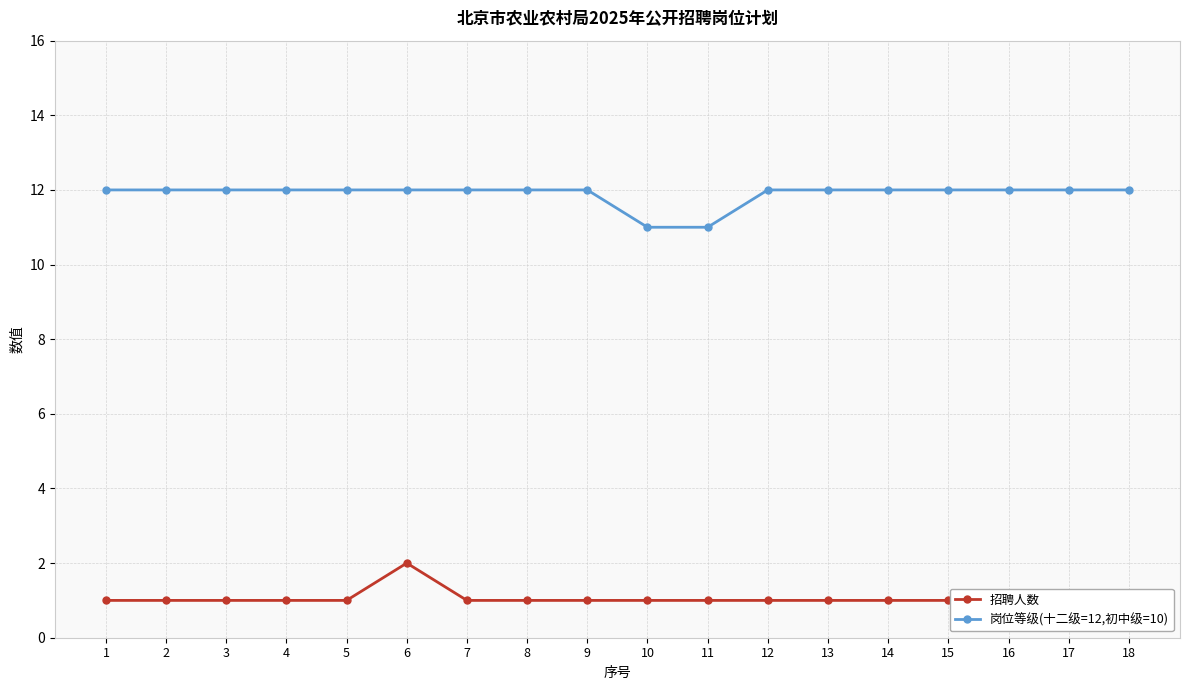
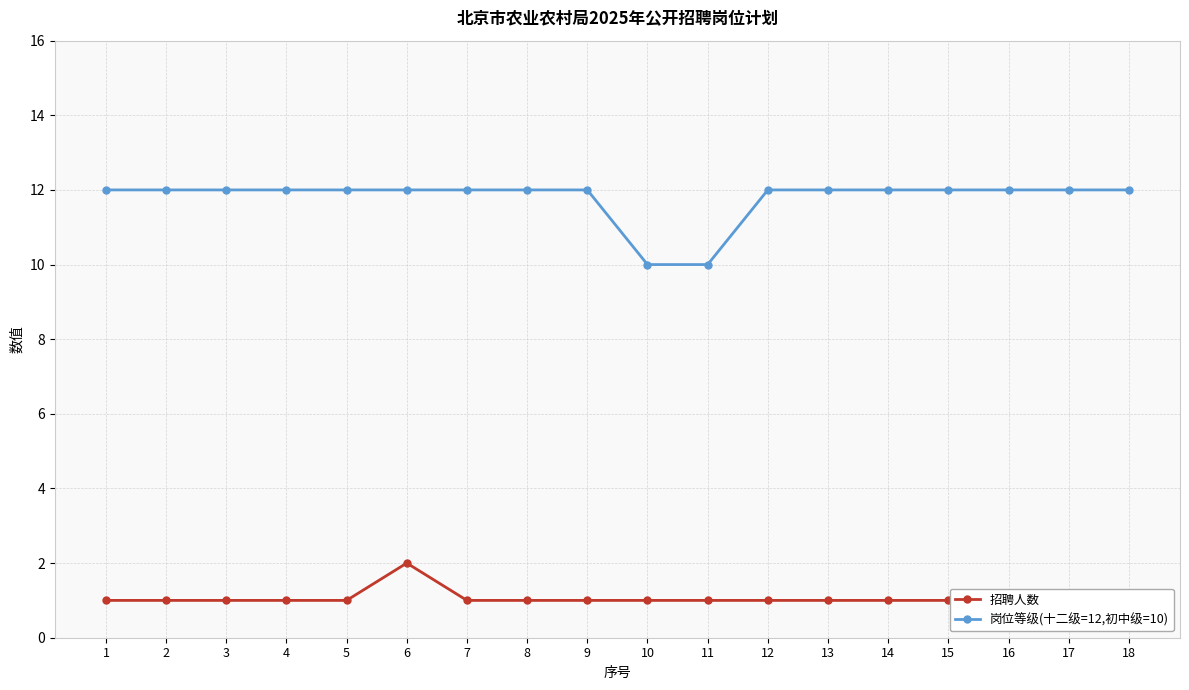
  {
    "招聘人数": {
      "1": 1,
      "2": 1,
      "3": 1,
      "4": 1,
      "5": 1,
      "6": 2,
      "7": 1,
      "8": 1,
      "9": 1,
      "10": 1,
      "11": 1,
      "12": 1,
      "13": 1,
      "14": 1,
      "15": 1
    },
    "岗位等级(十二级=12,初中级=10)": {
      "1": 12,
      "2": 12,
      "3": 12,
      "4": 12,
      "5": 12,
      "6": 12,
      "7": 12,
      "8": 12,
      "9": 12,
-     "10": 11,
-     "11": 11,
+     "10": 10,
+     "11": 10,
      "12": 12,
      "13": 12,
      "14": 12,
      "15": 12,
      "16": 12,
      "17": 12,
      "18": 12
    }
  }
